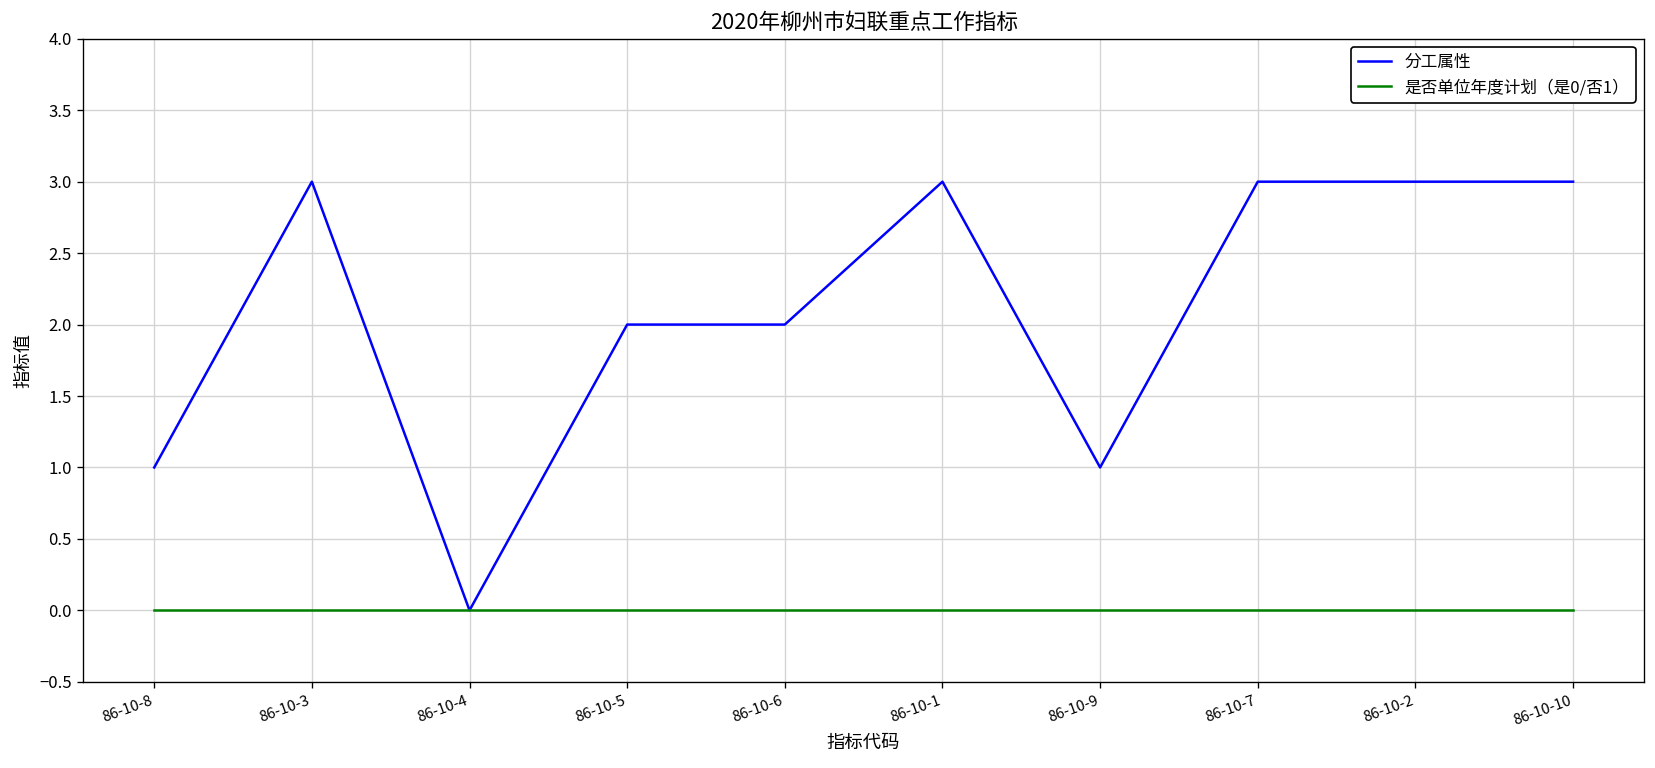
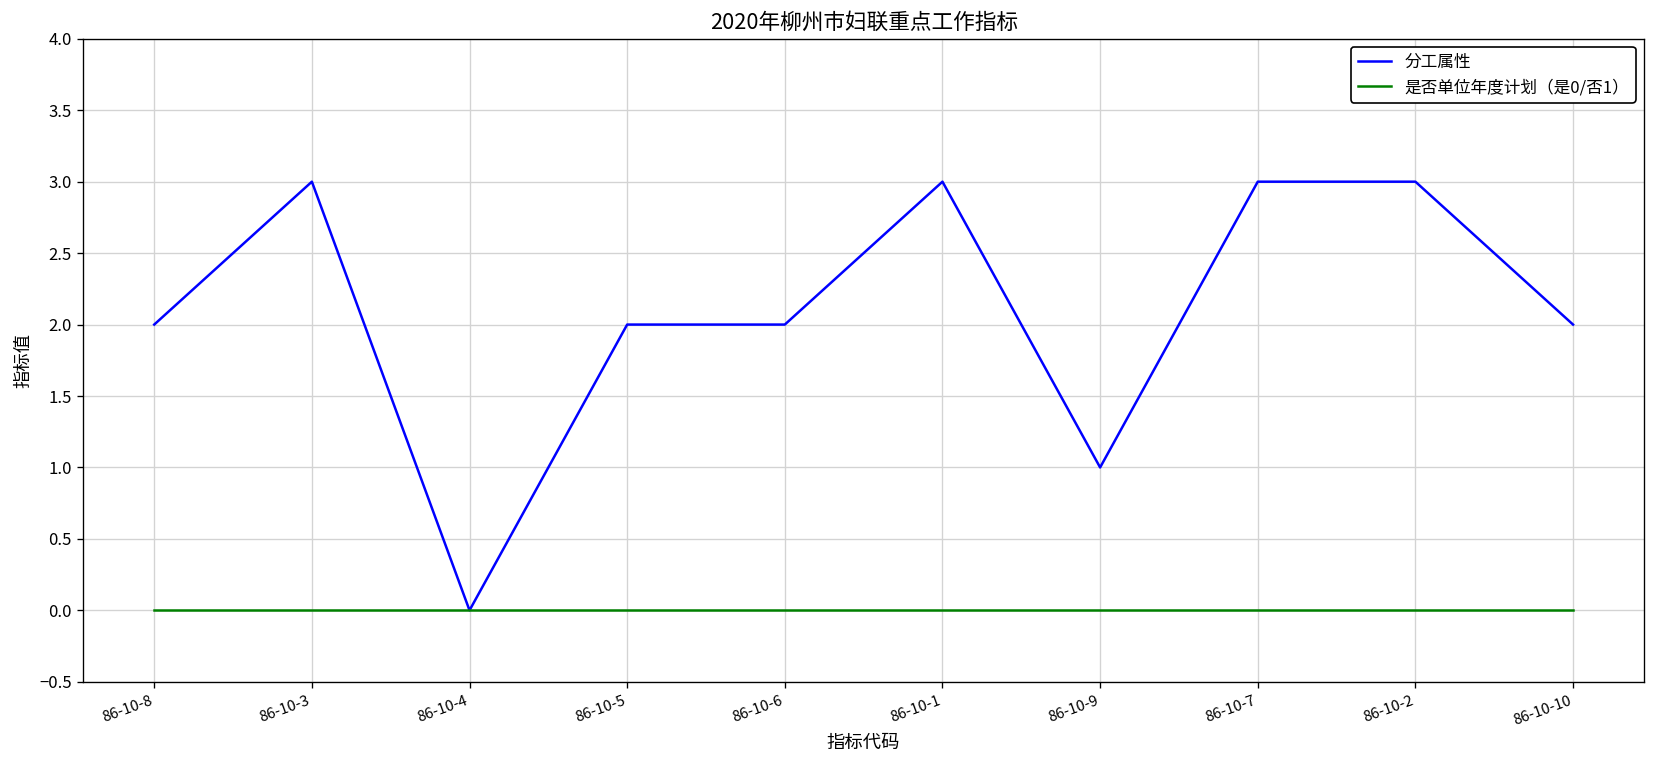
  {
    "分工属性": {
-     "86-10-8": 1,
+     "86-10-8": 2,
      "86-10-3": 3,
      "86-10-5": 2,
      "86-10-6": 2,
      "86-10-1": 3,
      "86-10-9": 1,
      "86-10-7": 3,
      "86-10-2": 3,
-     "86-10-10": 3
+     "86-10-10": 2
    },
    "是否单位年度计划（是0/否1）": {
      "86-10-8": 0,
      "86-10-3": 0,
      "86-10-5": 0,
      "86-10-6": 0,
      "86-10-1": 0,
      "86-10-9": 0,
      "86-10-7": 0,
      "86-10-2": 0,
      "86-10-10": 0
    }
  }
